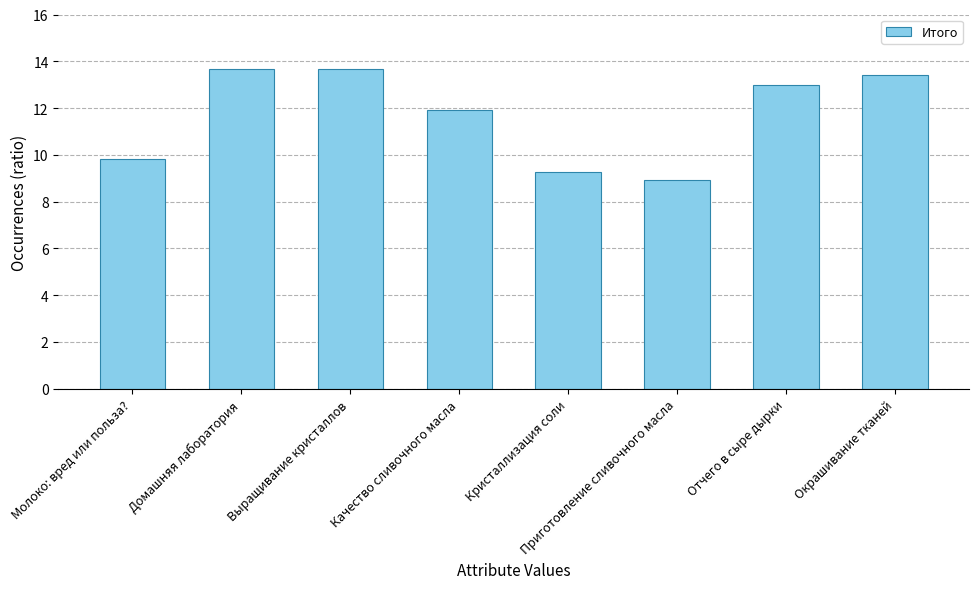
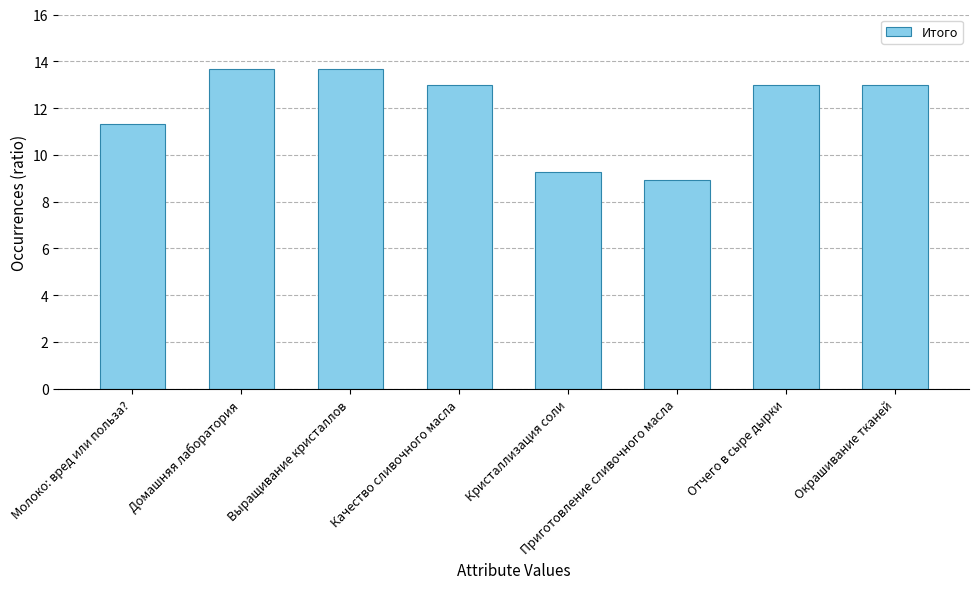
  {
-   "Молоко: вред или польза?": 9.8,
+   "Молоко: вред или польза?": 11.3,
    "Домашняя лаборатория": 13.7,
    "Выращивание кристаллов": 13.7,
-   "Качество сливочного масла": 11.9,
+   "Качество сливочного масла": 13.0,
    "Кристаллизация соли": 9.3,
    "Приготовление сливочного масла": 8.9,
    "Отчего в сыре дырки": 13.0,
-   "Окрашивание тканей": 13.4
+   "Окрашивание тканей": 13.0
  }
